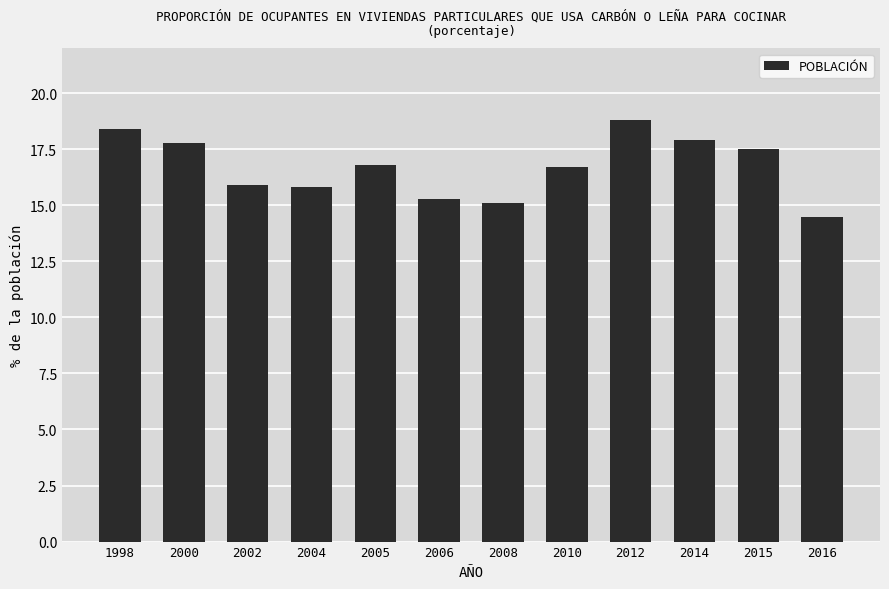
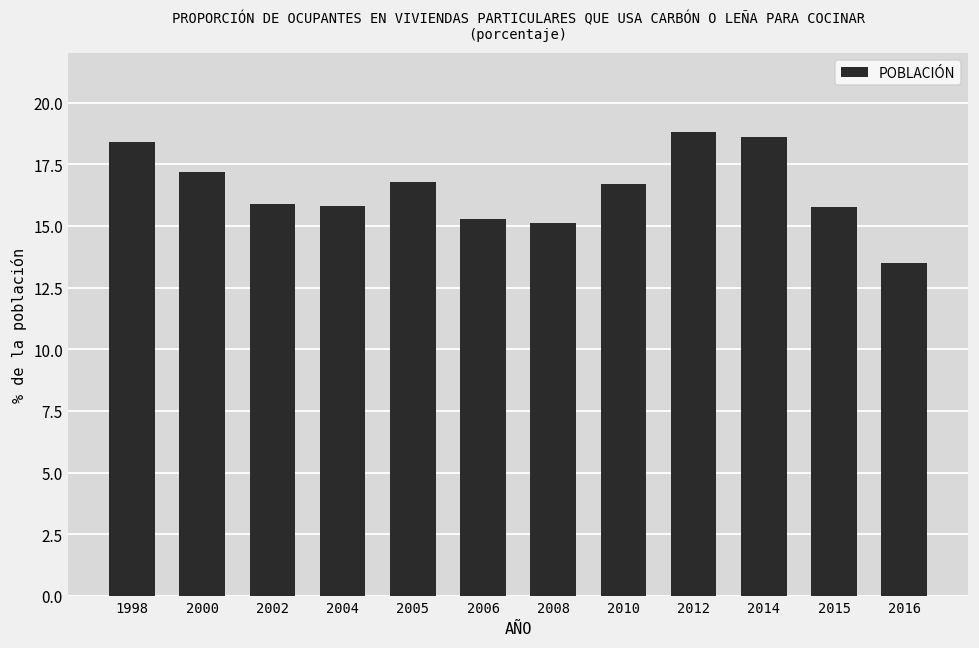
  {
    "1998": 18.4,
-   "2000": 17.8,
+   "2000": 17.2,
    "2002": 15.9,
    "2004": 15.8,
    "2005": 16.8,
    "2006": 15.3,
    "2008": 15.1,
    "2010": 16.7,
    "2012": 18.8,
-   "2014": 17.9,
-   "2015": 17.5,
-   "2016": 14.5
+   "2014": 18.6,
+   "2015": 15.8,
+   "2016": 13.5
  }
